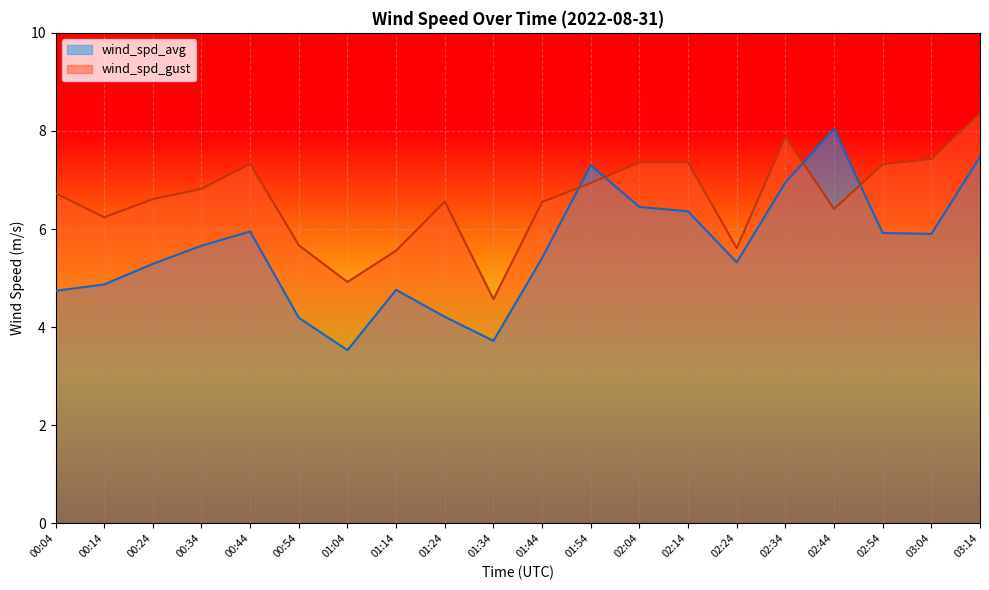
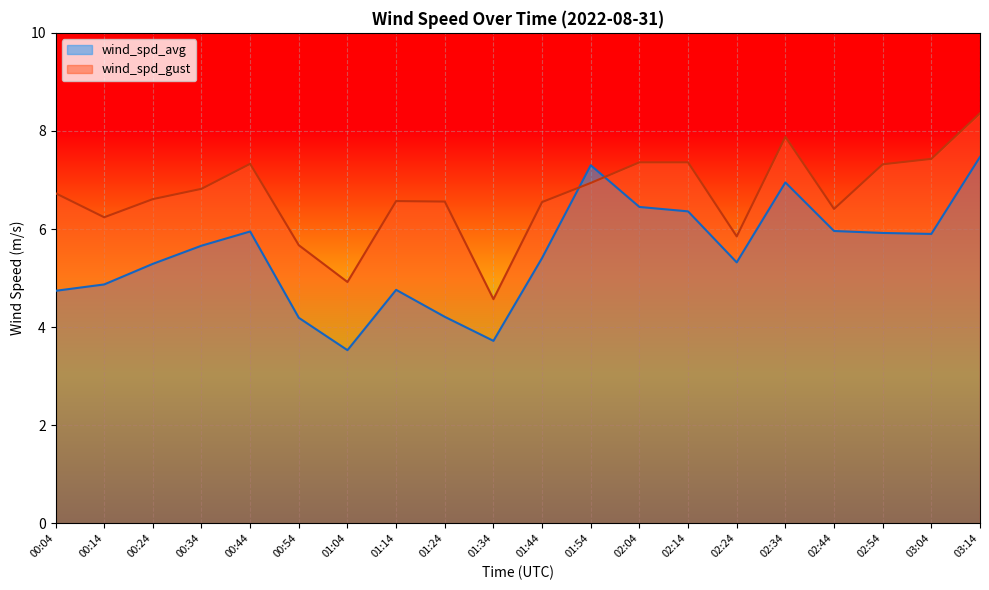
  {
    "wind_spd_avg": {
      "00:04": 4.7,
      "00:14": 4.9,
      "00:24": 5.3,
      "00:34": 5.7,
      "00:44": 6.0,
      "00:54": 4.2,
      "01:04": 3.5,
      "01:14": 4.8,
      "01:24": 4.2,
      "01:34": 3.7,
      "01:44": 5.4,
      "01:54": 7.3,
      "02:04": 6.5,
      "02:14": 6.4,
      "02:24": 5.3,
      "02:34": 7.0,
-     "02:44": 8.0,
+     "02:44": 6.0,
      "02:54": 5.9,
      "03:04": 5.9,
      "03:14": 7.5
    },
    "wind_spd_gust": {
      "00:04": 6.7,
      "00:14": 6.2,
      "00:24": 6.6,
      "00:34": 6.8,
      "00:44": 7.3,
      "00:54": 5.7,
      "01:04": 4.9,
-     "01:14": 5.6,
+     "01:14": 6.6,
      "01:24": 6.6,
      "01:34": 4.6,
      "01:44": 6.6,
      "01:54": 6.9,
      "02:04": 7.4,
      "02:14": 7.4,
-     "02:24": 5.6,
+     "02:24": 5.9,
      "02:34": 7.9,
      "02:44": 6.4,
      "02:54": 7.3,
      "03:04": 7.4,
      "03:14": 8.4
    }
  }
